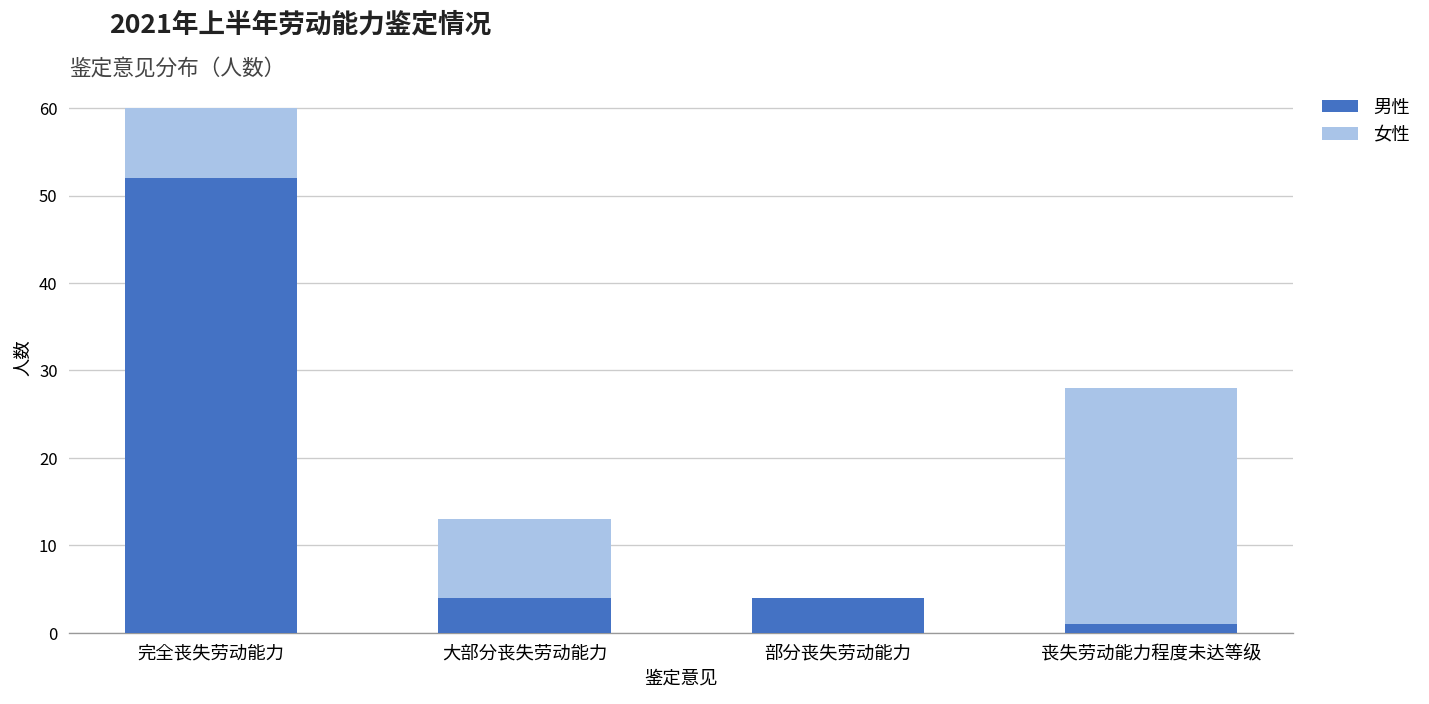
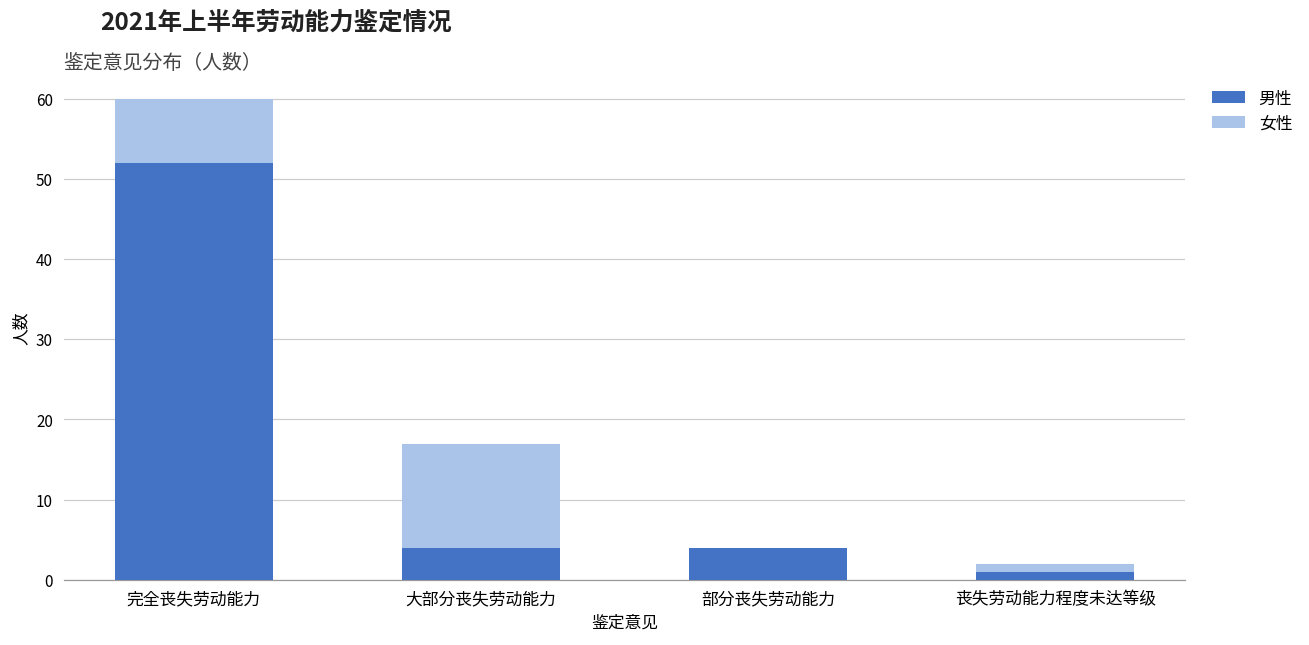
  {
    "男性": {
      "完全丧失劳动能力": 52,
      "大部分丧失劳动能力": 4,
      "部分丧失劳动能力": 4,
      "丧失劳动能力程度未达等级": 1
    },
    "女性": {
      "完全丧失劳动能力": 8,
-     "大部分丧失劳动能力": 9,
+     "大部分丧失劳动能力": 13,
      "部分丧失劳动能力": 0,
-     "丧失劳动能力程度未达等级": 27
+     "丧失劳动能力程度未达等级": 1
    }
  }
